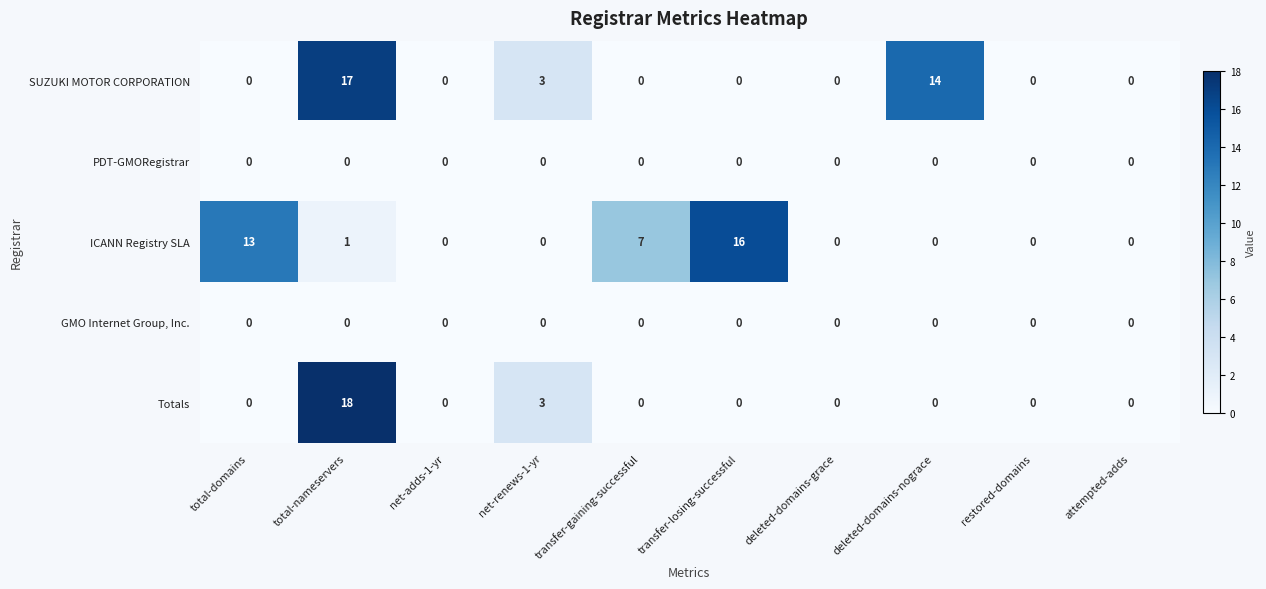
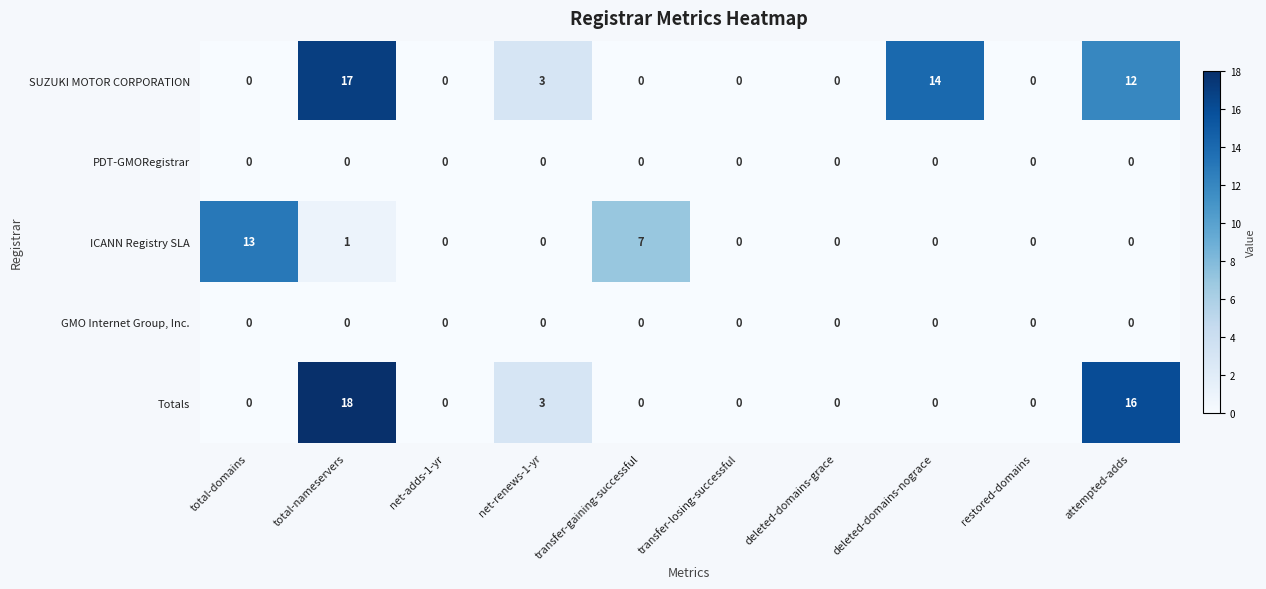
  {
    "SUZUKI MOTOR CORPORATION": {
      "total-domains": 0,
      "total-nameservers": 17,
      "net-adds-1-yr": 0,
      "net-renews-1-yr": 3,
      "transfer-gaining-successful": 0,
      "transfer-losing-successful": 0,
      "deleted-domains-grace": 0,
      "deleted-domains-nograce": 14,
      "restored-domains": 0,
-     "attempted-adds": 0
+     "attempted-adds": 12
    },
    "PDT-GMORegistrar": {
      "total-domains": 0,
      "total-nameservers": 0,
      "net-adds-1-yr": 0,
      "net-renews-1-yr": 0,
      "transfer-gaining-successful": 0,
      "transfer-losing-successful": 0,
      "deleted-domains-grace": 0,
      "deleted-domains-nograce": 0,
      "restored-domains": 0,
      "attempted-adds": 0
    },
    "ICANN Registry SLA": {
      "total-domains": 13,
      "total-nameservers": 1,
      "net-adds-1-yr": 0,
      "net-renews-1-yr": 0,
      "transfer-gaining-successful": 7,
-     "transfer-losing-successful": 16,
+     "transfer-losing-successful": 0,
      "deleted-domains-grace": 0,
      "deleted-domains-nograce": 0,
      "restored-domains": 0,
      "attempted-adds": 0
    },
    "GMO Internet Group, Inc.": {
      "total-domains": 0,
      "total-nameservers": 0,
      "net-adds-1-yr": 0,
      "net-renews-1-yr": 0,
      "transfer-gaining-successful": 0,
      "transfer-losing-successful": 0,
      "deleted-domains-grace": 0,
      "deleted-domains-nograce": 0,
      "restored-domains": 0,
      "attempted-adds": 0
    },
    "Totals": {
      "total-domains": 0,
      "total-nameservers": 18,
      "net-adds-1-yr": 0,
      "net-renews-1-yr": 3,
      "transfer-gaining-successful": 0,
      "transfer-losing-successful": 0,
      "deleted-domains-grace": 0,
      "deleted-domains-nograce": 0,
      "restored-domains": 0,
-     "attempted-adds": 0
+     "attempted-adds": 16
    }
  }
